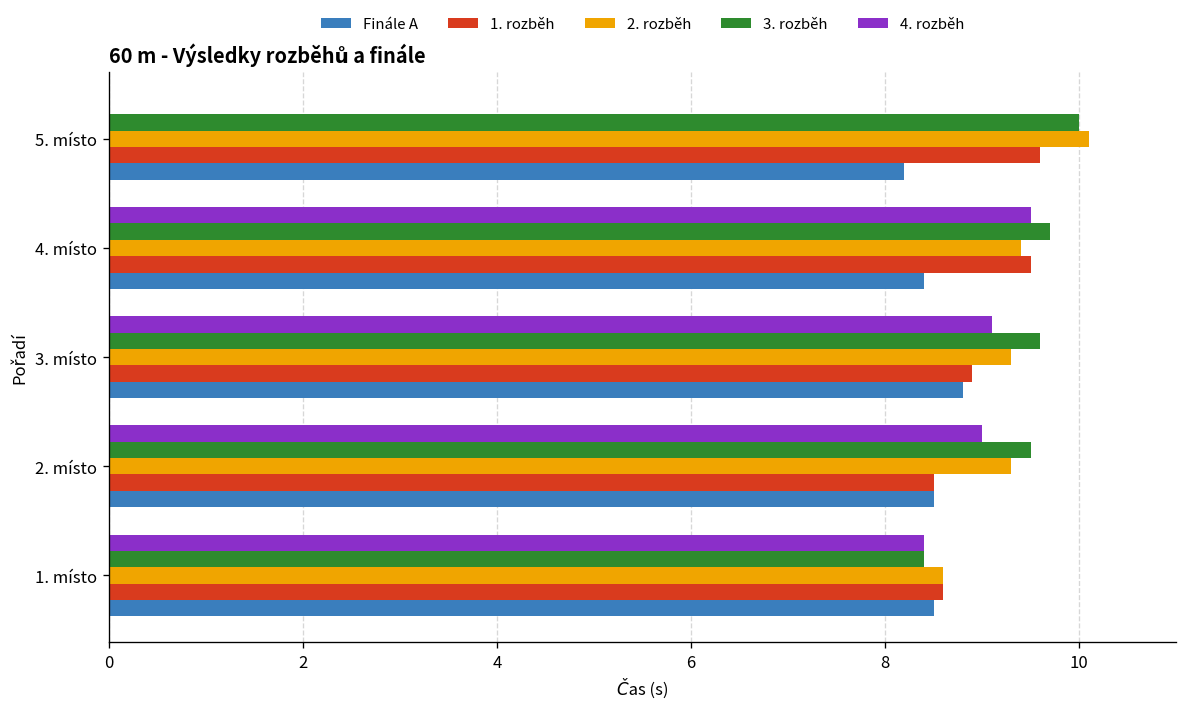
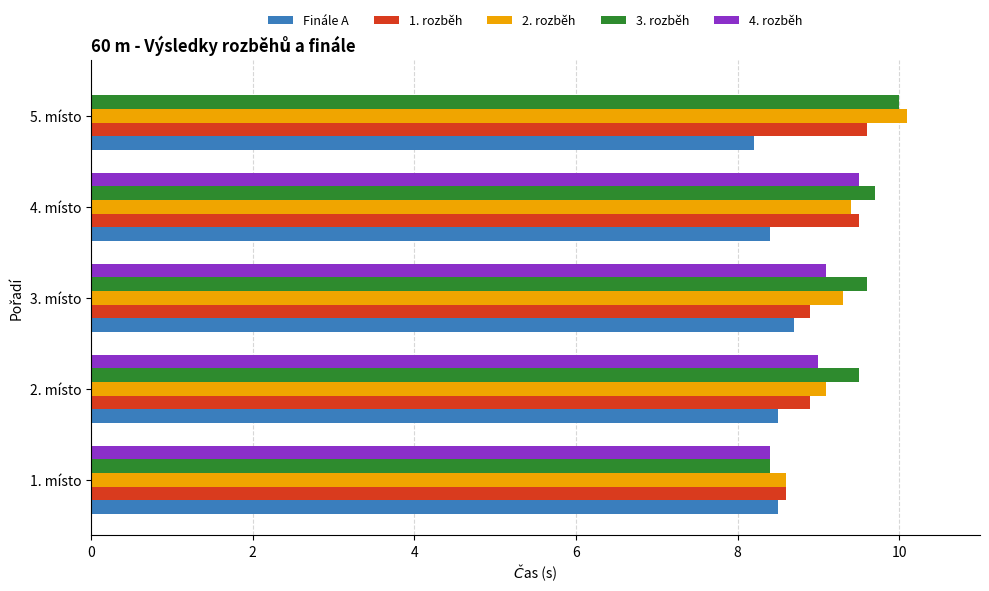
  {
    "Finále A": {
      "5. místo": 8.2,
      "4. místo": 8.4,
-     "3. místo": 8.8,
+     "3. místo": 8.7,
      "2. místo": 8.5,
      "1. místo": 8.5
    },
    "1. rozběh": {
      "5. místo": 9.6,
      "4. místo": 9.5,
      "3. místo": 8.9,
-     "2. místo": 8.5,
+     "2. místo": 8.9,
      "1. místo": 8.6
    },
    "2. rozběh": {
      "5. místo": 10.1,
      "4. místo": 9.4,
      "3. místo": 9.3,
-     "2. místo": 9.3,
+     "2. místo": 9.1,
      "1. místo": 8.6
    },
    "3. rozběh": {
      "5. místo": 10.0,
      "4. místo": 9.7,
      "3. místo": 9.6,
      "2. místo": 9.5,
      "1. místo": 8.4
    },
    "4. rozběh": {
      "5. místo": 0.0,
      "4. místo": 9.5,
      "3. místo": 9.1,
      "2. místo": 9.0,
      "1. místo": 8.4
    }
  }
